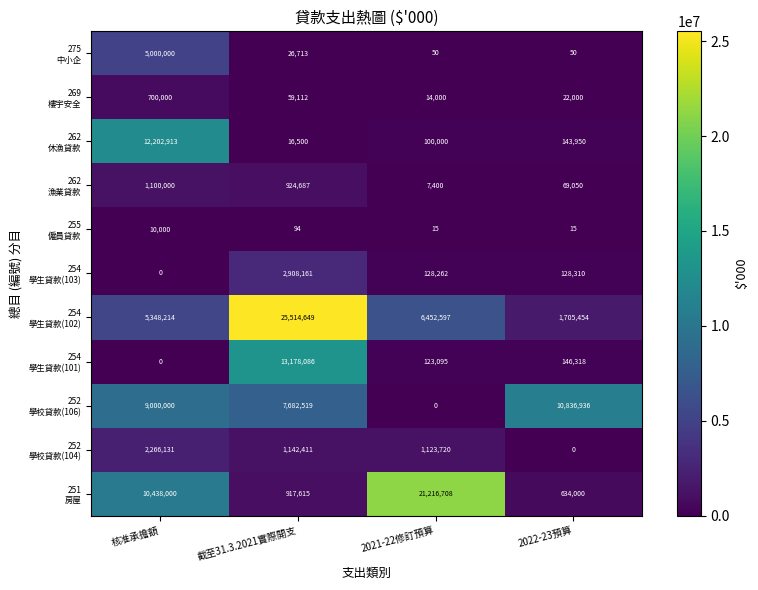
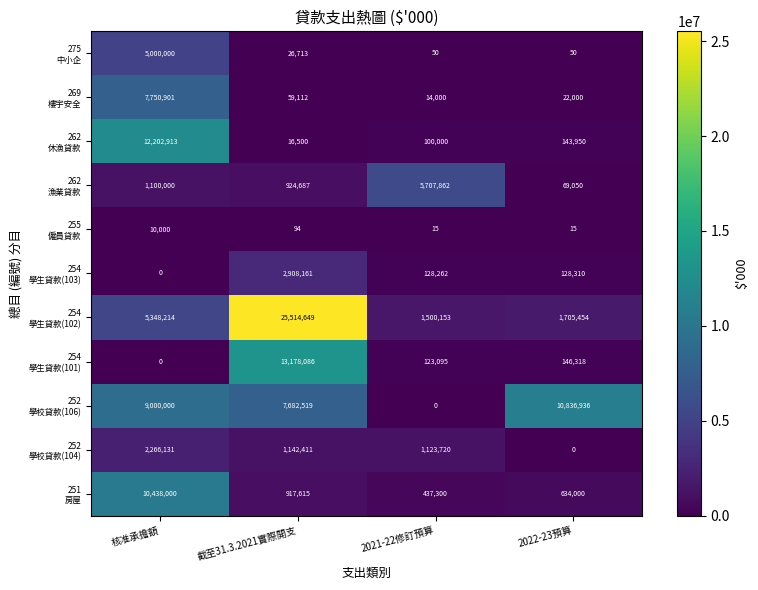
  {
    "275 中小企": {
      "核准承擔額": "5,000,000",
      "截至31.3.2021實際開支": "26,713",
      "2021-22修訂預算": "50",
      "2022-23預算": "50"
    },
    "269 樓宇安全": {
-     "核准承擔額": "700,000",
+     "核准承擔額": "7,750,901",
      "截至31.3.2021實際開支": "59,112",
      "2021-22修訂預算": "14,000",
      "2022-23預算": "22,000"
    },
    "262 休漁貸款": {
      "核准承擔額": "12,202,913",
      "截至31.3.2021實際開支": "16,500",
      "2021-22修訂預算": "100,000",
      "2022-23預算": "143,950"
    },
    "262 漁業貸款": {
      "核准承擔額": "1,100,000",
      "截至31.3.2021實際開支": "924,687",
-     "2021-22修訂預算": "7,400",
+     "2021-22修訂預算": "5,707,862",
      "2022-23預算": "69,050"
    },
    "255 僱員貸款": {
      "核准承擔額": "10,000",
      "截至31.3.2021實際開支": "94",
      "2021-22修訂預算": "15",
      "2022-23預算": "15"
    },
    "254 學生貸款(103)": {
      "核准承擔額": "0",
      "截至31.3.2021實際開支": "2,908,161",
      "2021-22修訂預算": "128,262",
      "2022-23預算": "128,310"
    },
    "254 學生貸款(102)": {
      "核准承擔額": "5,348,214",
      "截至31.3.2021實際開支": "25,514,649",
-     "2021-22修訂預算": "6,452,597",
+     "2021-22修訂預算": "1,500,153",
      "2022-23預算": "1,705,454"
    },
    "254 學生貸款(101)": {
      "核准承擔額": "0",
      "截至31.3.2021實際開支": "13,178,086",
      "2021-22修訂預算": "123,095",
      "2022-23預算": "146,318"
    },
    "252 學校貸款(106)": {
      "核准承擔額": "9,000,000",
      "截至31.3.2021實際開支": "7,682,519",
      "2021-22修訂預算": "0",
      "2022-23預算": "10,836,936"
    },
    "252 學校貸款(104)": {
      "核准承擔額": "2,266,131",
      "截至31.3.2021實際開支": "1,142,411",
      "2021-22修訂預算": "1,123,720",
      "2022-23預算": "0"
    },
    "251 房屋": {
      "核准承擔額": "10,438,000",
      "截至31.3.2021實際開支": "917,615",
-     "2021-22修訂預算": "21,216,708",
+     "2021-22修訂預算": "437,300",
      "2022-23預算": "634,000"
    }
  }
